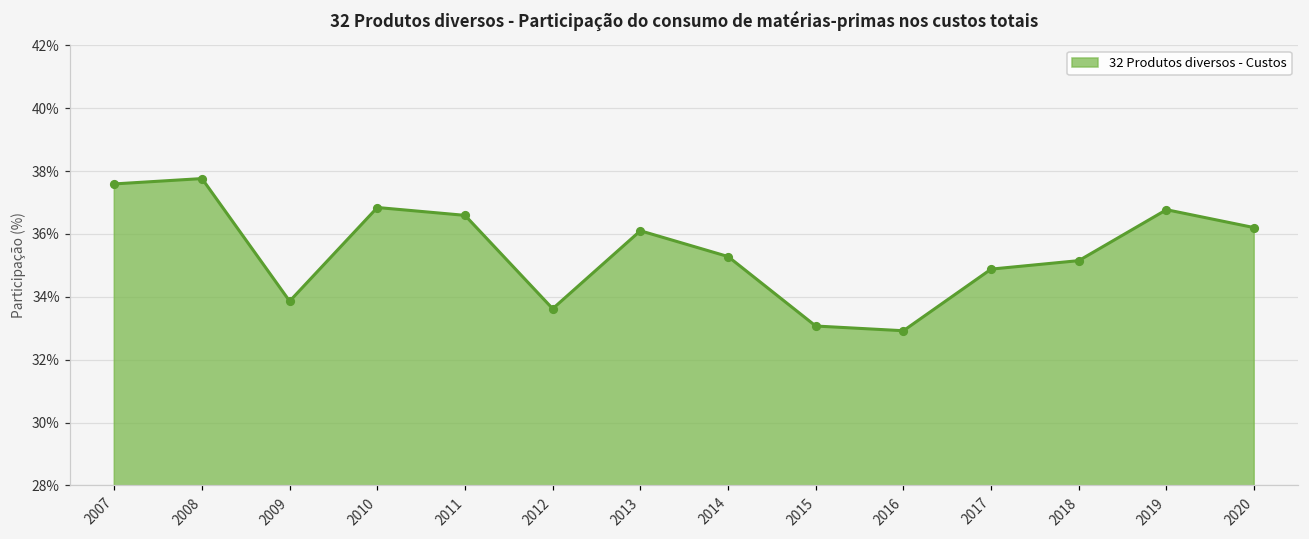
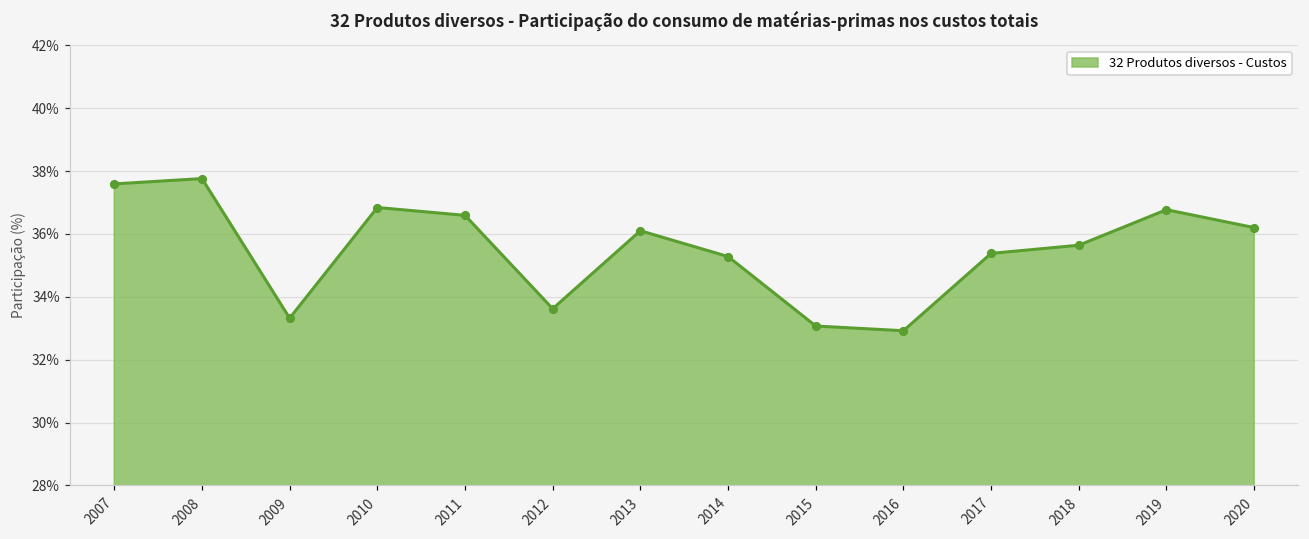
  {
    "2007": "37.6%",
    "2008": "37.8%",
-   "2009": "33.9%",
+   "2009": "33.3%",
    "2010": "36.8%",
    "2011": "36.6%",
    "2012": "33.6%",
    "2013": "36.1%",
    "2014": "35.3%",
    "2015": "33.1%",
    "2016": "32.9%",
-   "2017": "34.9%",
-   "2018": "35.2%",
+   "2017": "35.4%",
+   "2018": "35.6%",
    "2019": "36.8%",
    "2020": "36.2%"
  }
